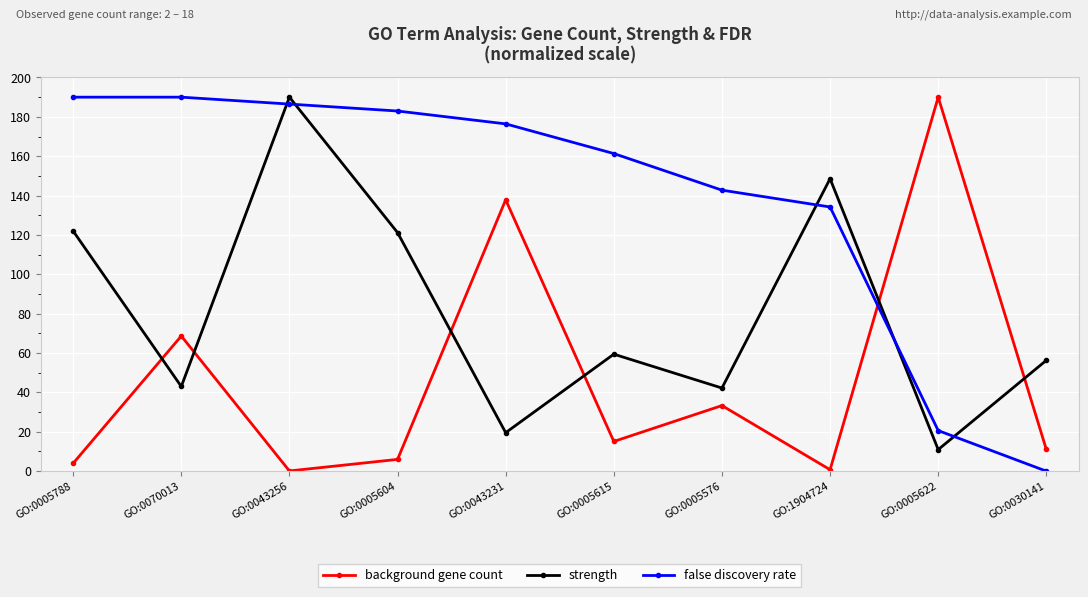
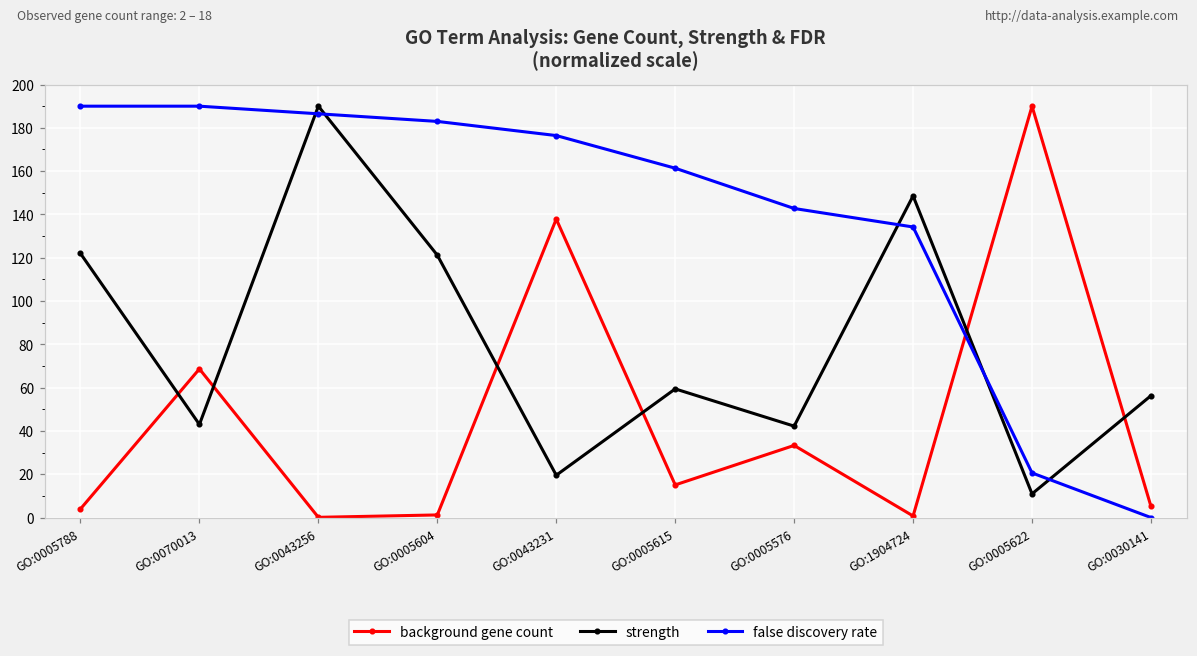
  {
    "background gene count": {
      "GO:0005788": 4,
      "GO:0070013": 69,
      "GO:0043256": 0,
-     "GO:0005604": 6,
+     "GO:0005604": 1,
      "GO:0043231": 138,
      "GO:0005615": 15,
      "GO:0005576": 33,
      "GO:1904724": 1,
      "GO:0005622": 190,
-     "GO:0030141": 11
+     "GO:0030141": 5
    },
    "strength": {
      "GO:0005788": 122,
      "GO:0070013": 43,
      "GO:0043256": 190,
      "GO:0005604": 121,
      "GO:0043231": 20,
      "GO:0005615": 59,
      "GO:0005576": 42,
      "GO:1904724": 149,
      "GO:0005622": 11,
      "GO:0030141": 56
    },
    "false discovery rate": {
      "GO:0005788": 190,
      "GO:0070013": 190,
      "GO:0043256": 186,
      "GO:0005604": 183,
      "GO:0043231": 176,
      "GO:0005615": 161,
      "GO:0005576": 143,
      "GO:1904724": 134,
      "GO:0005622": 21,
      "GO:0030141": 0
    }
  }
